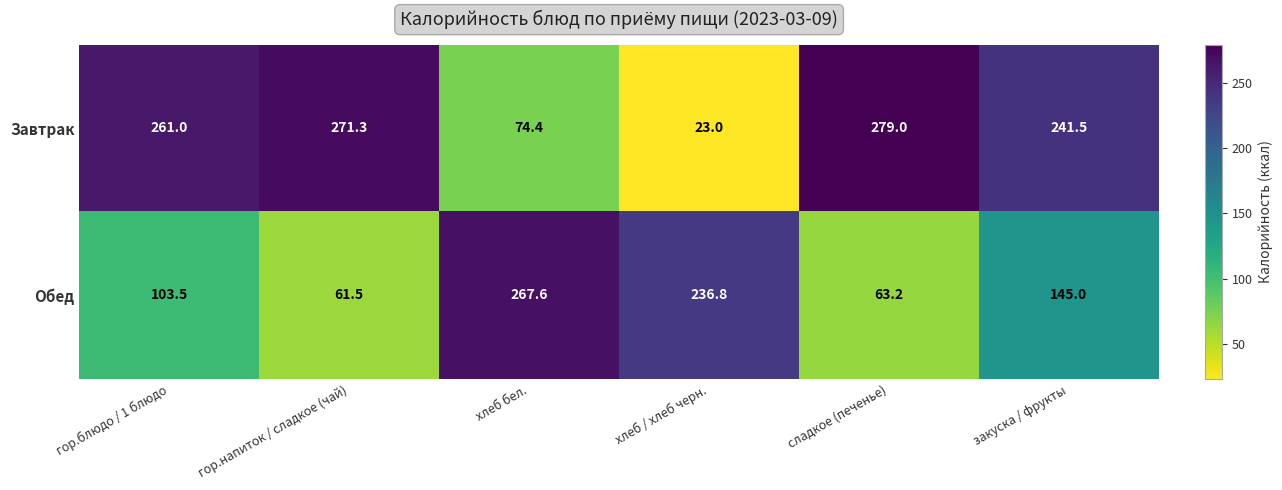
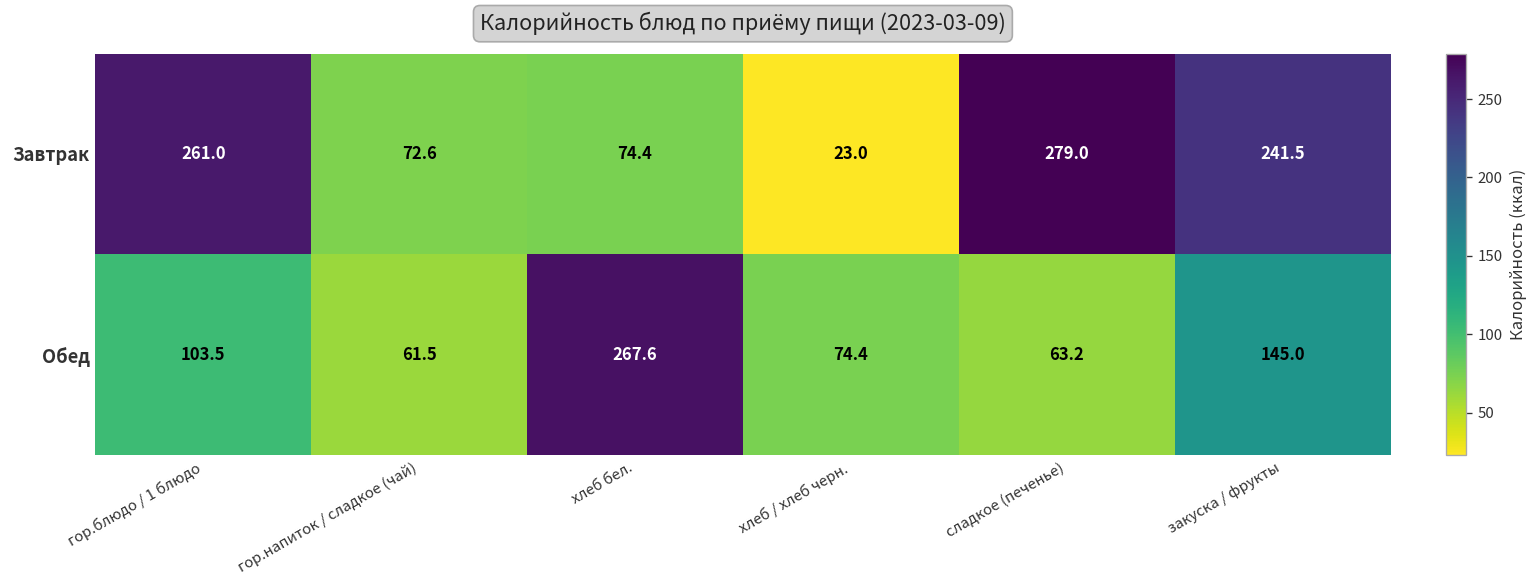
  {
    "Завтрак": {
      "гор.блюдо / 1 блюдо": 261.0,
-     "гор.напиток / сладкое (чай)": 271.3,
+     "гор.напиток / сладкое (чай)": 72.6,
      "хлеб бел.": 74.4,
      "хлеб / хлеб черн.": 23.0,
      "сладкое (печенье)": 279.0,
      "закуска / фрукты": 241.5
    },
    "Обед": {
      "гор.блюдо / 1 блюдо": 103.5,
      "гор.напиток / сладкое (чай)": 61.5,
      "хлеб бел.": 267.6,
-     "хлеб / хлеб черн.": 236.8,
+     "хлеб / хлеб черн.": 74.4,
      "сладкое (печенье)": 63.2,
      "закуска / фрукты": 145.0
    }
  }
